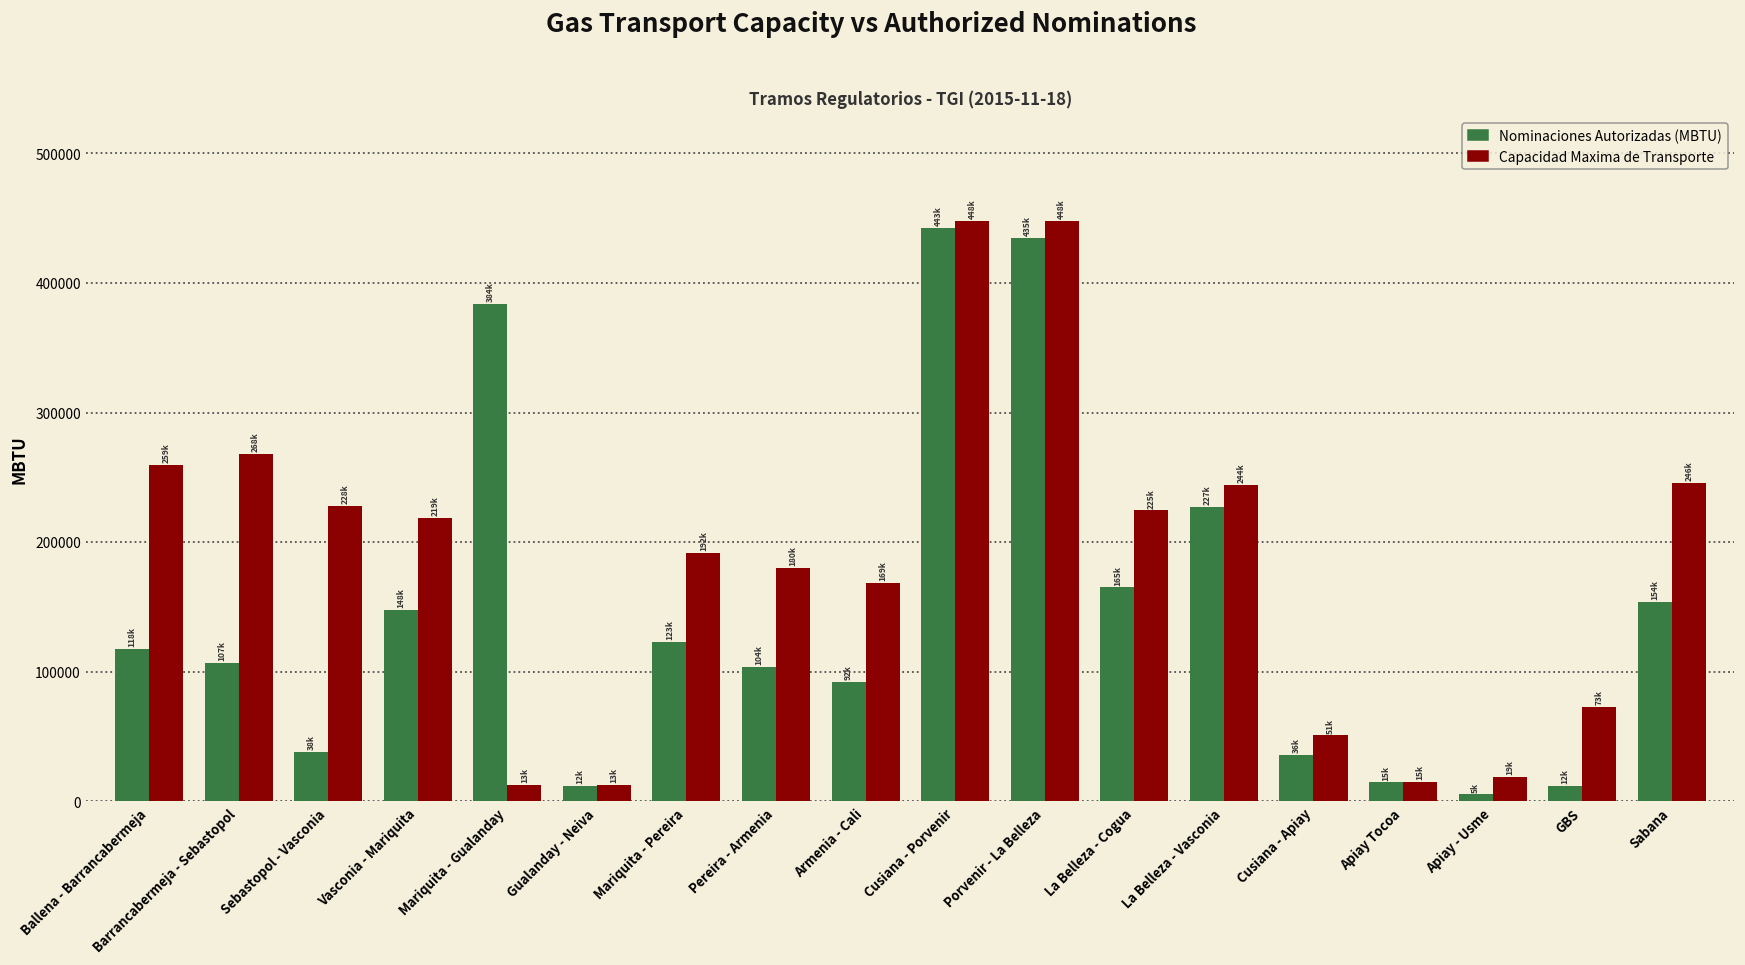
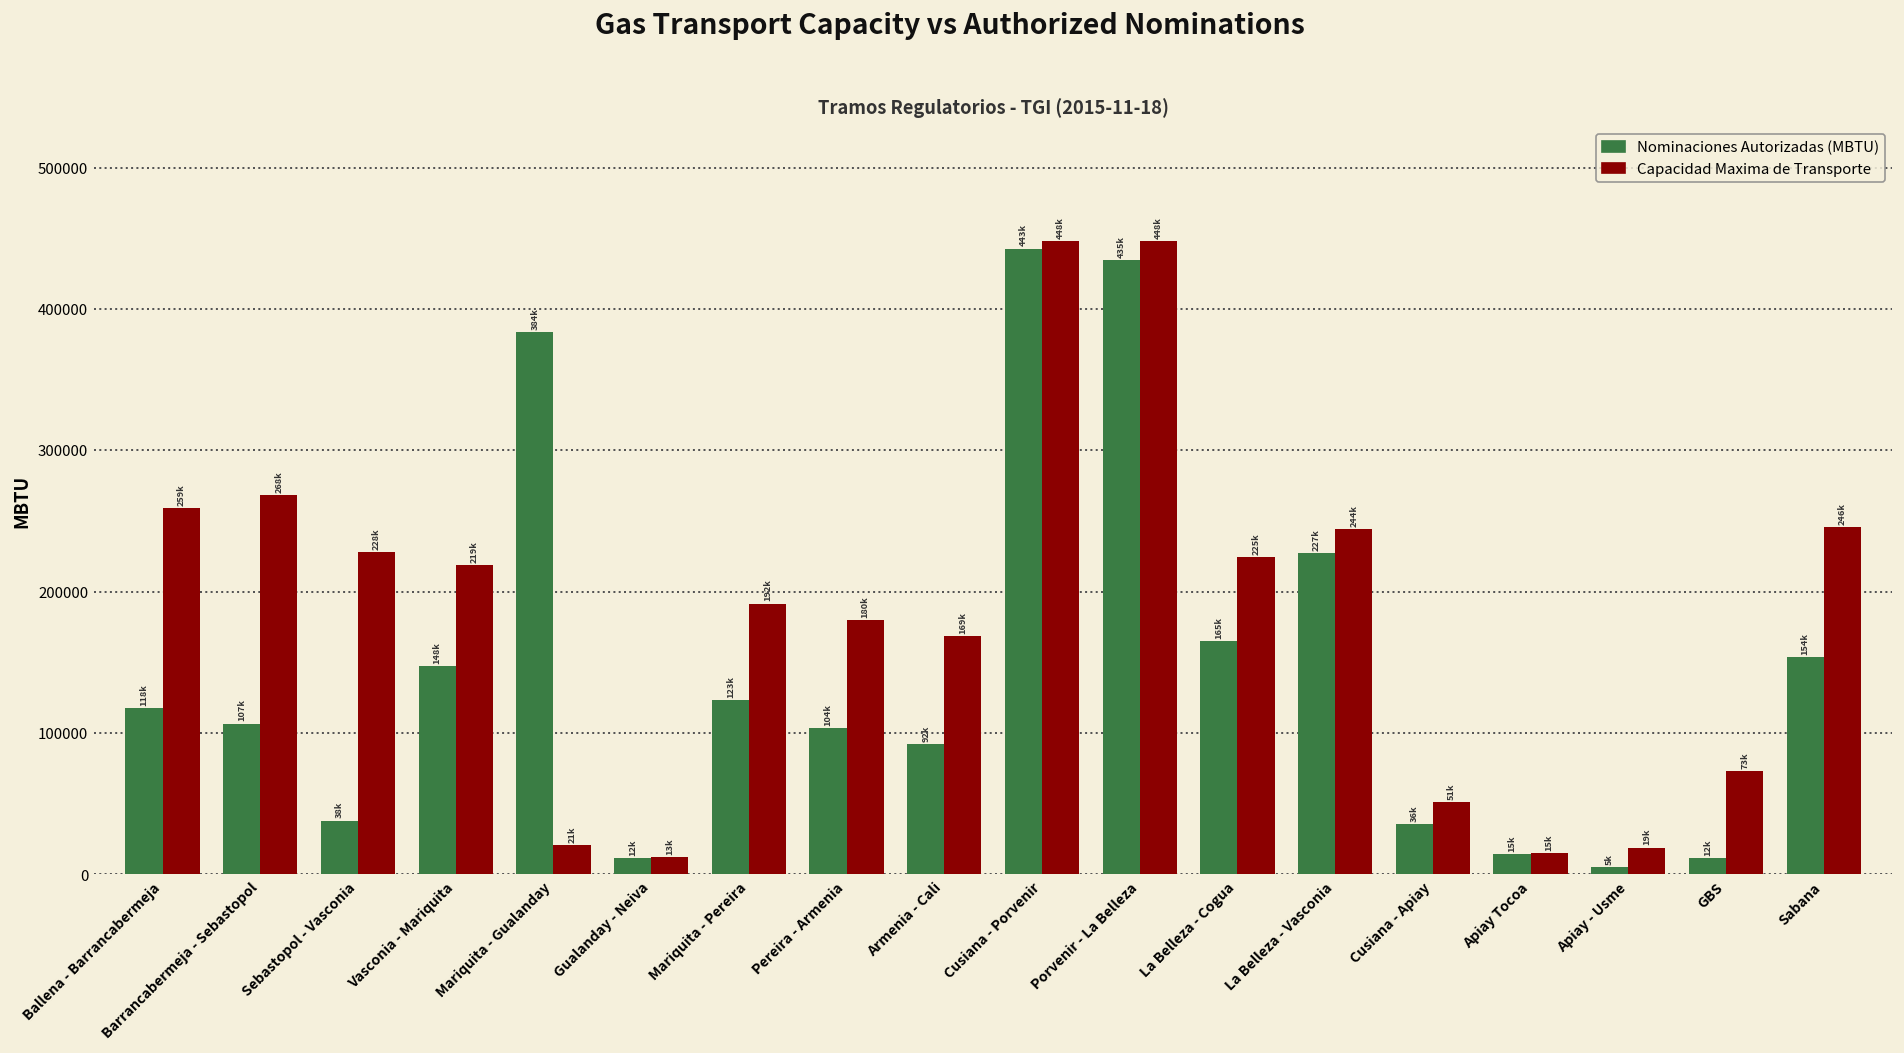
  {
    "Nominaciones Autorizadas (MBTU)": {
      "Ballena - Barrancabermeja": "118k",
      "Barrancabermeja - Sebastopol": "107k",
      "Sebastopol - Vasconia": "38k",
      "Vasconia - Mariquita": "148k",
      "Mariquita - Gualanday": "384k",
      "Gualanday - Neiva": "12k",
      "Mariquita - Pereira": "123k",
      "Pereira - Armenia": "104k",
      "Armenia - Cali": "92k",
      "Cusiana - Porvenir": "443k",
      "Porvenir - La Belleza": "435k",
      "La Belleza - Cogua": "165k",
      "La Belleza - Vasconia": "227k",
      "Cusiana - Apiay": "36k",
      "Apiay Tocoa": "15k",
      "Apiay - Usme": "5k",
      "GBS": "12k",
      "Sabana": "154k"
    },
    "Capacidad Maxima de Transporte": {
      "Ballena - Barrancabermeja": "259k",
      "Barrancabermeja - Sebastopol": "268k",
      "Sebastopol - Vasconia": "228k",
      "Vasconia - Mariquita": "219k",
-     "Mariquita - Gualanday": "13k",
+     "Mariquita - Gualanday": "21k",
      "Gualanday - Neiva": "13k",
      "Mariquita - Pereira": "192k",
      "Pereira - Armenia": "180k",
      "Armenia - Cali": "169k",
      "Cusiana - Porvenir": "448k",
      "Porvenir - La Belleza": "448k",
      "La Belleza - Cogua": "225k",
      "La Belleza - Vasconia": "244k",
      "Cusiana - Apiay": "51k",
      "Apiay Tocoa": "15k",
      "Apiay - Usme": "19k",
      "GBS": "73k",
      "Sabana": "246k"
    }
  }
